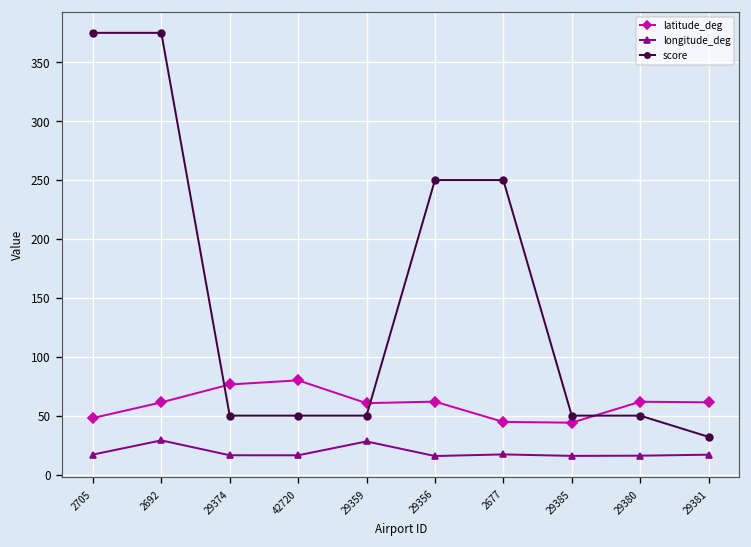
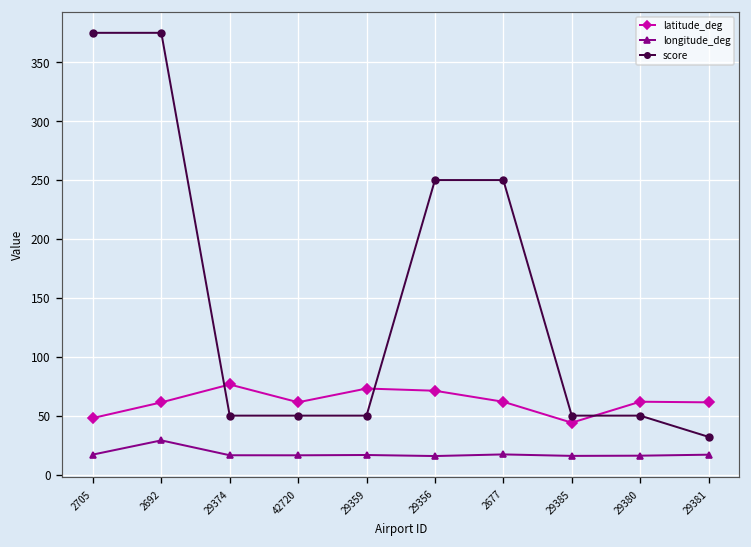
  {
    "latitude_deg": {
      "2705": 50,
      "2692": 60,
      "29374": 80,
-     "42720": 80,
-     "29359": 60,
-     "29356": 60,
-     "2677": 40,
+     "42720": 60,
+     "29359": 70,
+     "29356": 70,
+     "2677": 60,
      "29385": 40,
      "29380": 60,
      "29381": 60
    },
    "longitude_deg": {
      "2705": 20,
      "2692": 30,
      "29374": 20,
      "42720": 20,
-     "29359": 30,
+     "29359": 20,
      "29356": 20,
      "2677": 20,
      "29385": 20,
      "29380": 20,
      "29381": 20
    },
    "score": {
      "2705": 380,
      "2692": 380,
      "29374": 50,
      "42720": 50,
      "29359": 50,
      "29356": 250,
      "2677": 250,
      "29385": 50,
      "29380": 50,
      "29381": 30
    }
  }
